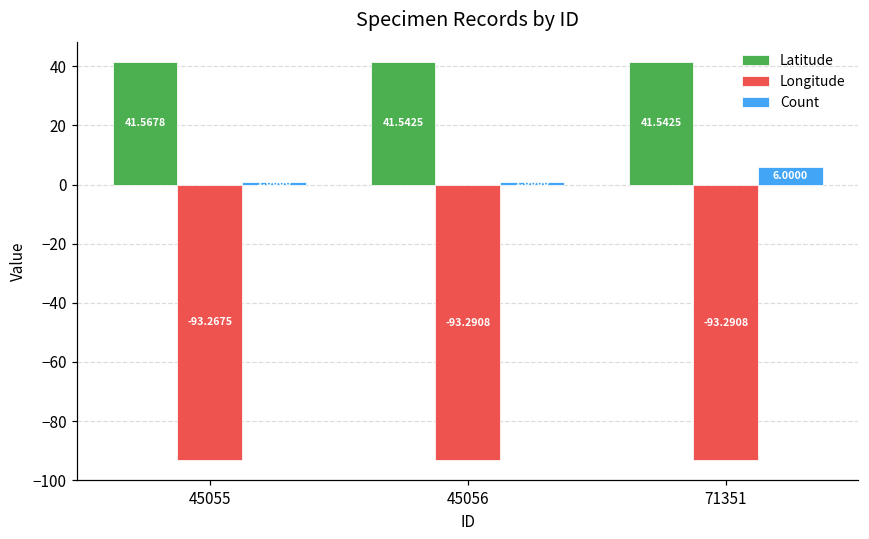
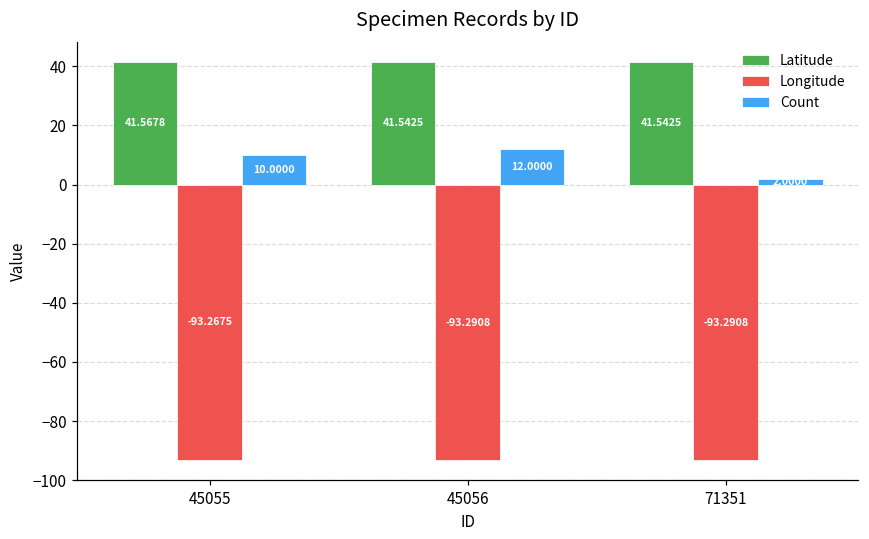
  {
    "Latitude": {
      "45055": 41.5678,
      "45056": 41.5425,
      "71351": 41.5425
    },
    "Longitude": {
      "45055": -93.2675,
      "45056": -93.2908,
      "71351": -93.2908
    },
    "Count": {
-     "45055": 1,
-     "45056": 1,
-     "71351": 6
+     "45055": 10,
+     "45056": 12,
+     "71351": 2
    }
  }
